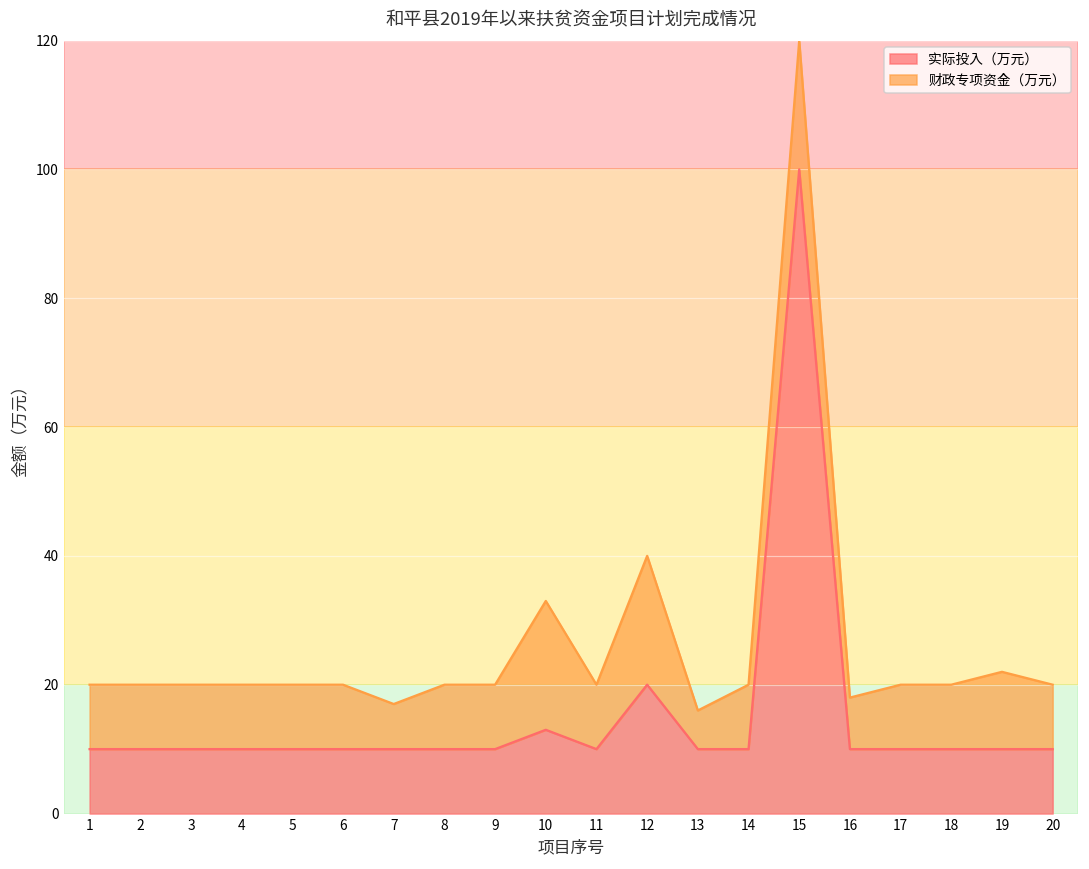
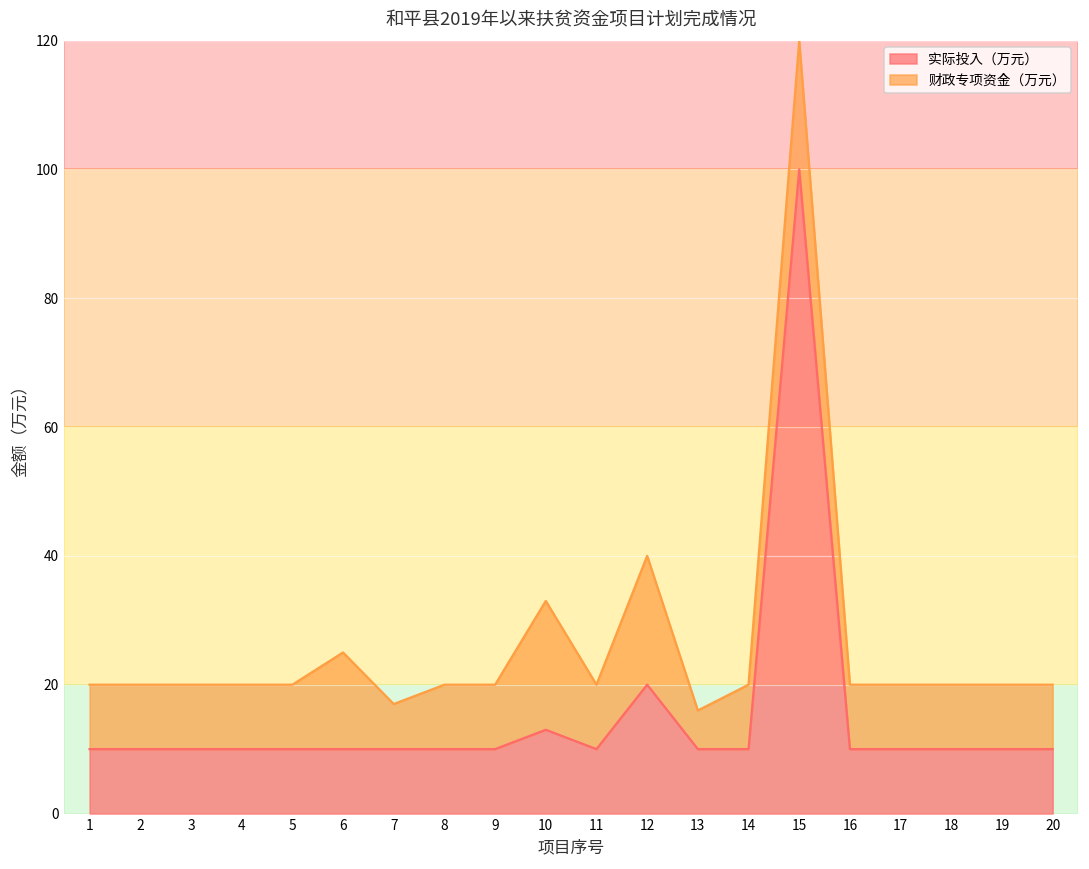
  {
    "实际投入（万元）": {
      "1": 10,
      "2": 10,
      "3": 10,
      "4": 10,
      "5": 10,
      "6": 10,
      "7": 10,
      "8": 10,
      "9": 10,
      "10": 13,
      "11": 10,
      "12": 20,
      "13": 10,
      "14": 10,
      "15": 100,
      "16": 10,
      "17": 10,
      "18": 10,
      "19": 10,
      "20": 10
    },
    "财政专项资金（万元）": {
      "1": 10,
      "2": 10,
      "3": 10,
      "4": 10,
      "5": 10,
-     "6": 10,
+     "6": 15,
      "7": 7,
      "8": 10,
      "9": 10,
      "10": 20,
      "11": 10,
      "12": 20,
      "13": 6,
      "14": 10,
      "15": 20,
-     "16": 8,
+     "16": 10,
      "17": 10,
      "18": 10,
-     "19": 12,
+     "19": 10,
      "20": 10
    }
  }
